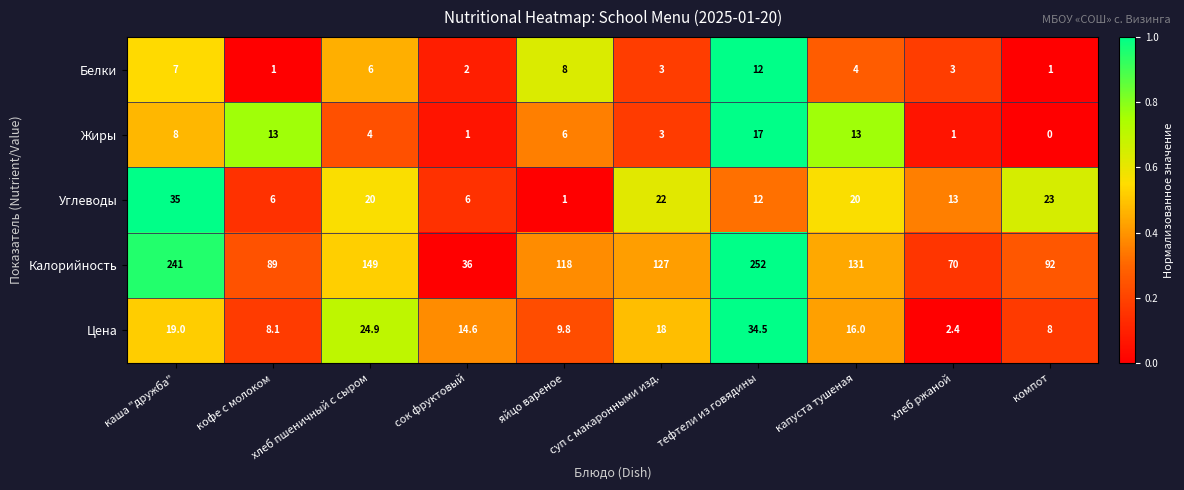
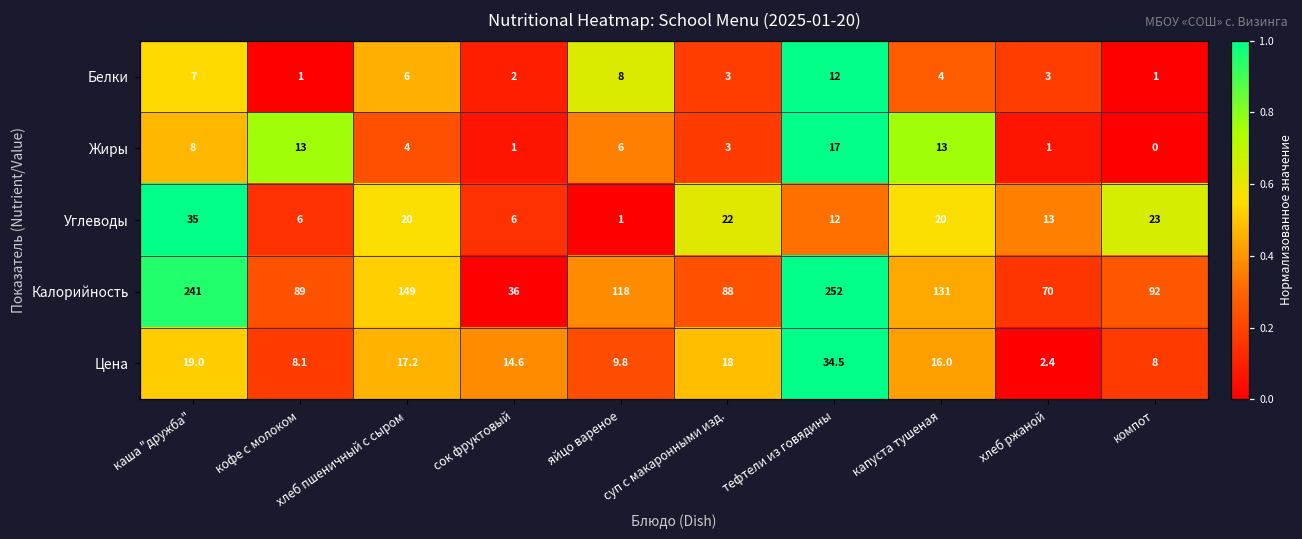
  {
    "Белки": {
      "каша \"дружба\"": 7,
      "кофе с молоком": 1,
      "хлеб пшеничный с сыром": 6,
      "сок фруктовый": 2,
      "яйцо вареное": 8,
      "суп с макаронными изд.": 3,
      "тефтели из говядины": 12,
      "капуста тушеная": 4,
      "хлеб ржаной": 3,
      "компот": 1
    },
    "Жиры": {
      "каша \"дружба\"": 8,
      "кофе с молоком": 13,
      "хлеб пшеничный с сыром": 4,
      "сок фруктовый": 1,
      "яйцо вареное": 6,
      "суп с макаронными изд.": 3,
      "тефтели из говядины": 17,
      "капуста тушеная": 13,
      "хлеб ржаной": 1,
      "компот": 0
    },
    "Углеводы": {
      "каша \"дружба\"": 35,
      "кофе с молоком": 6,
      "хлеб пшеничный с сыром": 20,
      "сок фруктовый": 6,
      "яйцо вареное": 1,
      "суп с макаронными изд.": 22,
      "тефтели из говядины": 12,
      "капуста тушеная": 20,
      "хлеб ржаной": 13,
      "компот": 23
    },
    "Калорийность": {
      "каша \"дружба\"": 241,
      "кофе с молоком": 89,
      "хлеб пшеничный с сыром": 149,
      "сок фруктовый": 36,
      "яйцо вареное": 118,
-     "суп с макаронными изд.": 127,
+     "суп с макаронными изд.": 88,
      "тефтели из говядины": 252,
      "капуста тушеная": 131,
      "хлеб ржаной": 70,
      "компот": 92
    },
    "Цена": {
      "каша \"дружба\"": 19.0,
      "кофе с молоком": 8.1,
-     "хлеб пшеничный с сыром": 24.9,
+     "хлеб пшеничный с сыром": 17.2,
      "сок фруктовый": 14.6,
      "яйцо вареное": 9.8,
      "суп с макаронными изд.": 18,
      "тефтели из говядины": 34.5,
      "капуста тушеная": 16.0,
      "хлеб ржаной": 2.4,
      "компот": 8
    }
  }
